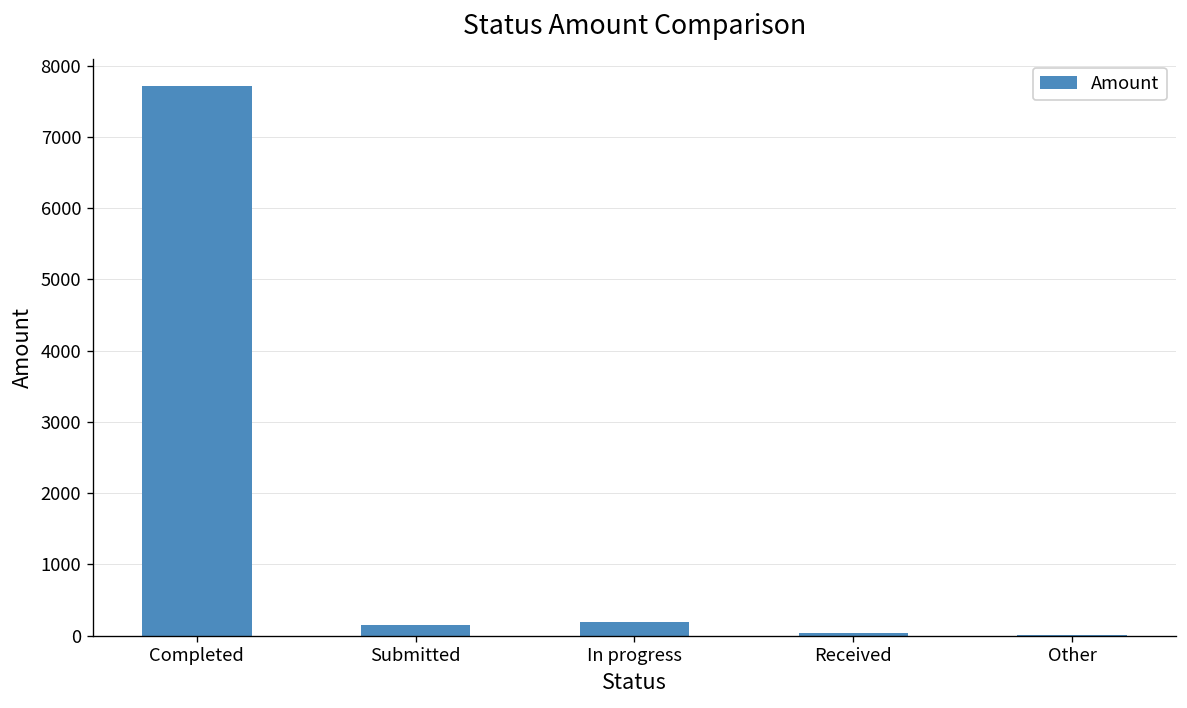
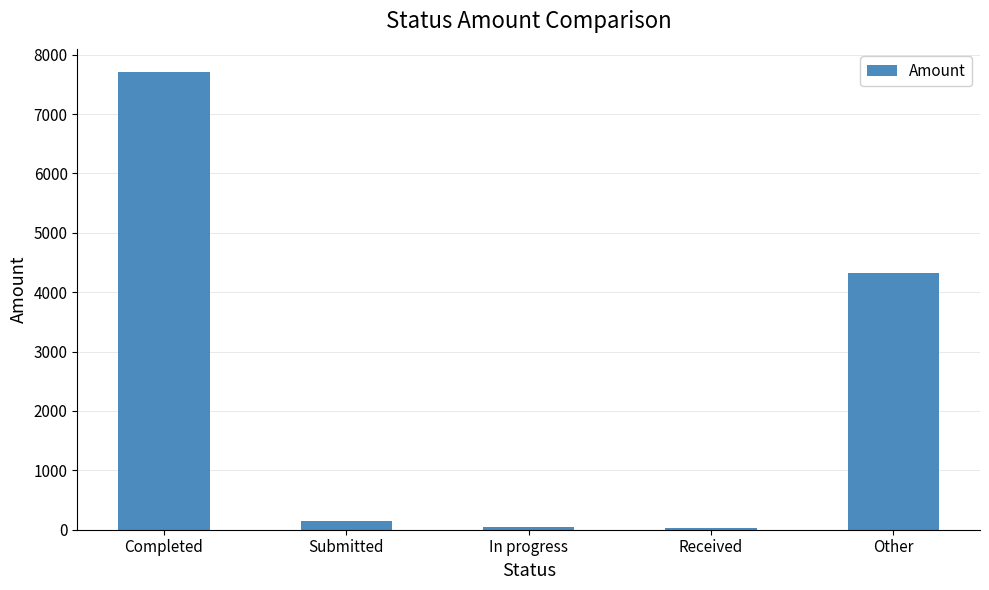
  {
    "Completed": 7700,
    "Submitted": 100,
-   "In progress": 200,
-   "Other": 0
+   "In progress": 0,
+   "Other": 4300
  }
